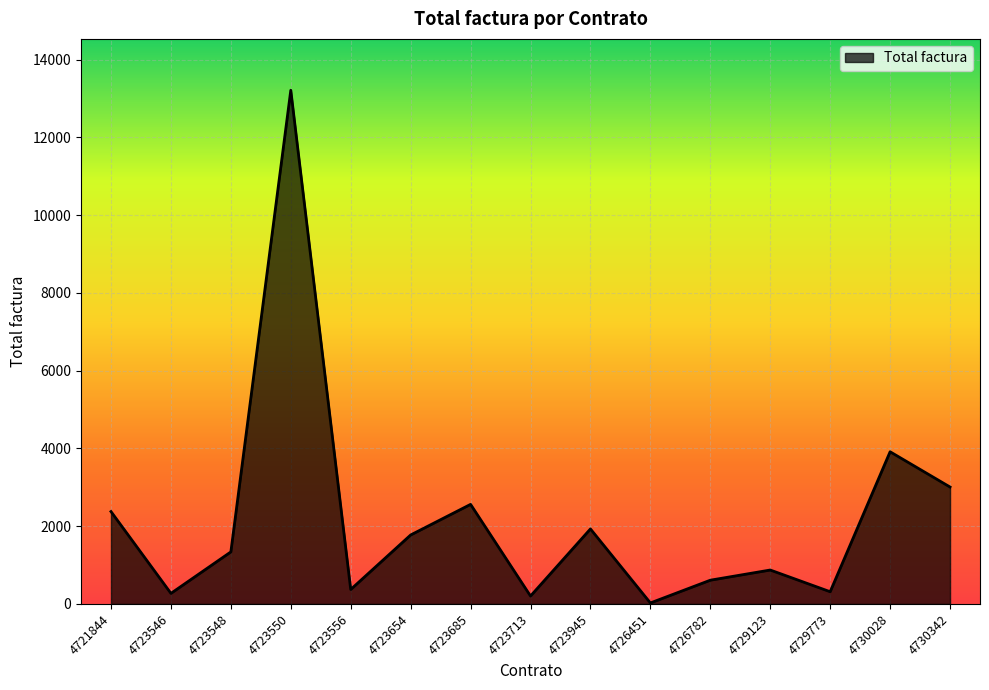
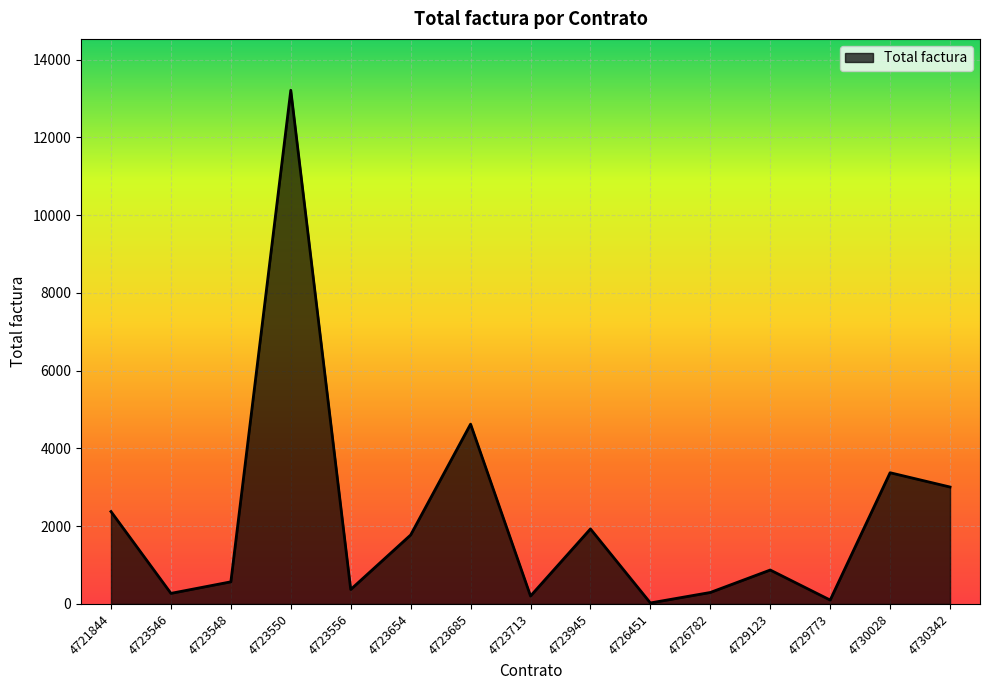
  {
    "4721844": 2400,
    "4723546": 300,
-   "4723548": 1300,
+   "4723548": 600,
    "4723550": 13200,
    "4723556": 400,
    "4723654": 1800,
-   "4723685": 2600,
+   "4723685": 4600,
    "4723713": 200,
    "4723945": 1900,
    "4726451": 0,
-   "4726782": 600,
+   "4726782": 300,
    "4729123": 900,
-   "4729773": 300,
-   "4730028": 3900,
+   "4729773": 100,
+   "4730028": 3400,
    "4730342": 3000
  }
